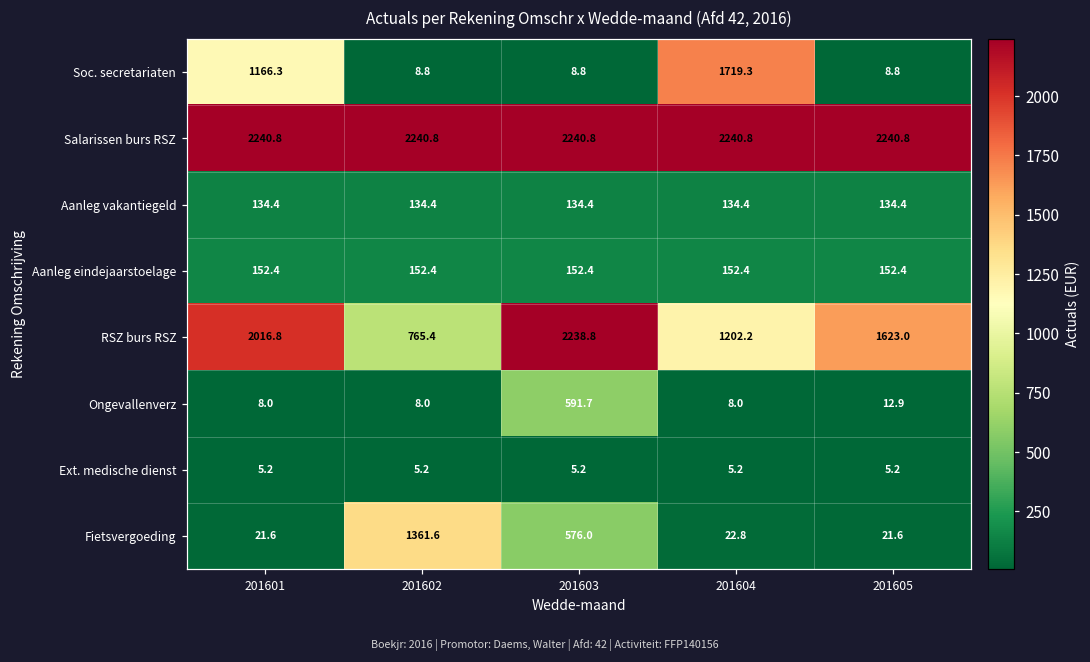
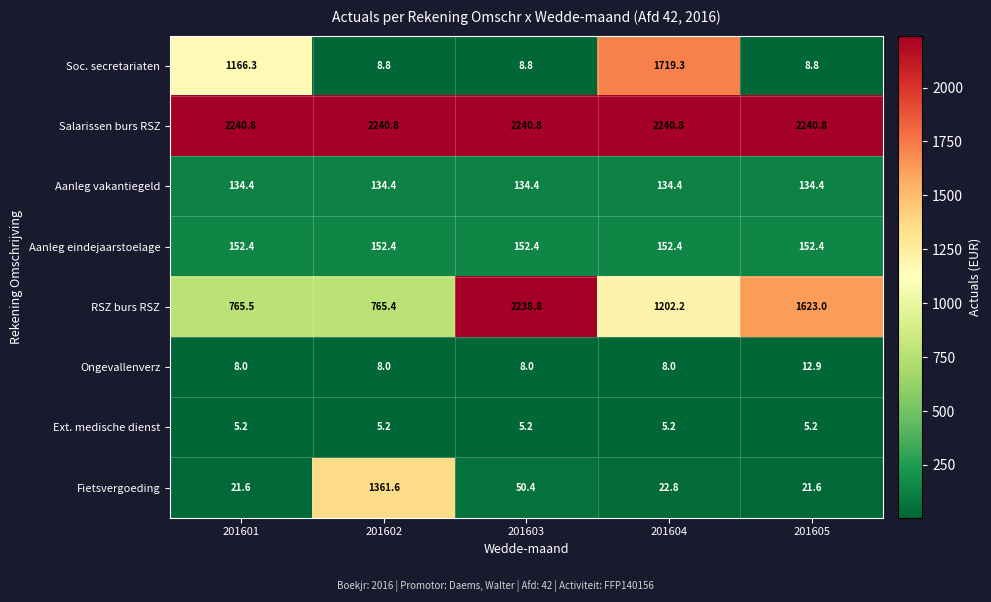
  {
    "Soc. secretariaten": {
      "201601": 1166.3,
      "201602": 8.8,
      "201603": 8.8,
      "201604": 1719.3,
      "201605": 8.8
    },
    "Salarissen burs RSZ": {
      "201601": 2240.8,
      "201602": 2240.8,
      "201603": 2240.8,
      "201604": 2240.8,
      "201605": 2240.8
    },
    "Aanleg vakantiegeld": {
      "201601": 134.4,
      "201602": 134.4,
      "201603": 134.4,
      "201604": 134.4,
      "201605": 134.4
    },
    "Aanleg eindejaarstoelage": {
      "201601": 152.4,
      "201602": 152.4,
      "201603": 152.4,
      "201604": 152.4,
      "201605": 152.4
    },
    "RSZ burs RSZ": {
-     "201601": 2016.8,
+     "201601": 765.5,
      "201602": 765.4,
      "201603": 2238.8,
      "201604": 1202.2,
      "201605": 1623.0
    },
    "Ongevallenverz": {
      "201601": 8.0,
      "201602": 8.0,
-     "201603": 591.7,
+     "201603": 8.0,
      "201604": 8.0,
      "201605": 12.9
    },
    "Ext. medische dienst": {
      "201601": 5.2,
      "201602": 5.2,
      "201603": 5.2,
      "201604": 5.2,
      "201605": 5.2
    },
    "Fietsvergoeding": {
      "201601": 21.6,
      "201602": 1361.6,
-     "201603": 576.0,
+     "201603": 50.4,
      "201604": 22.8,
      "201605": 21.6
    }
  }
